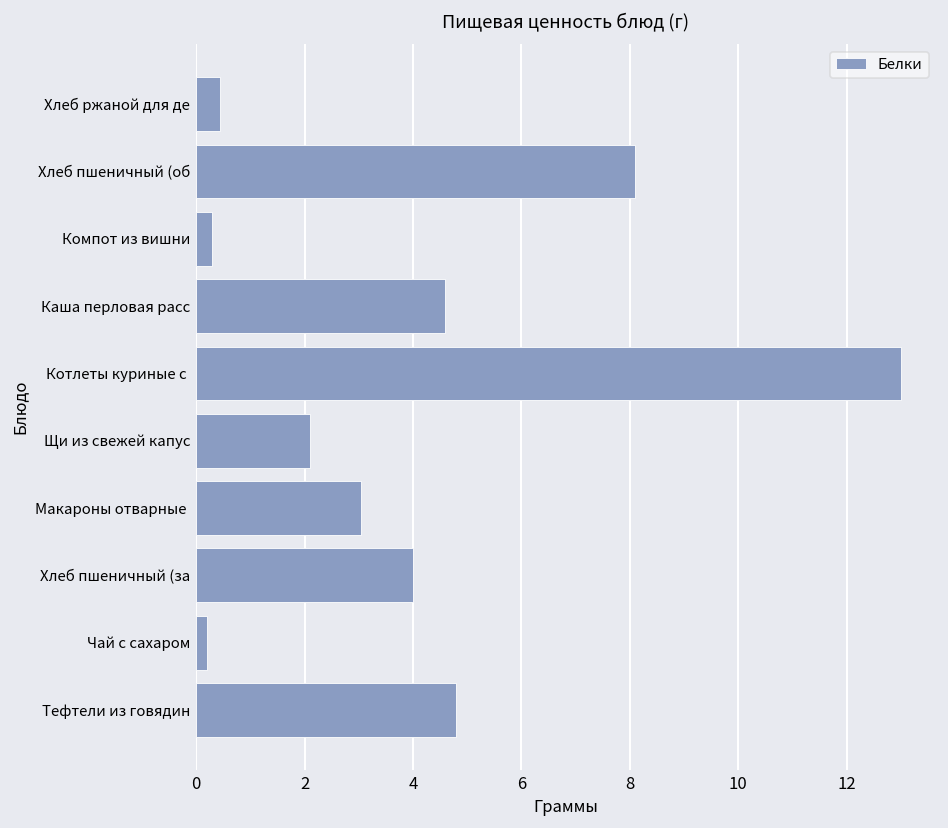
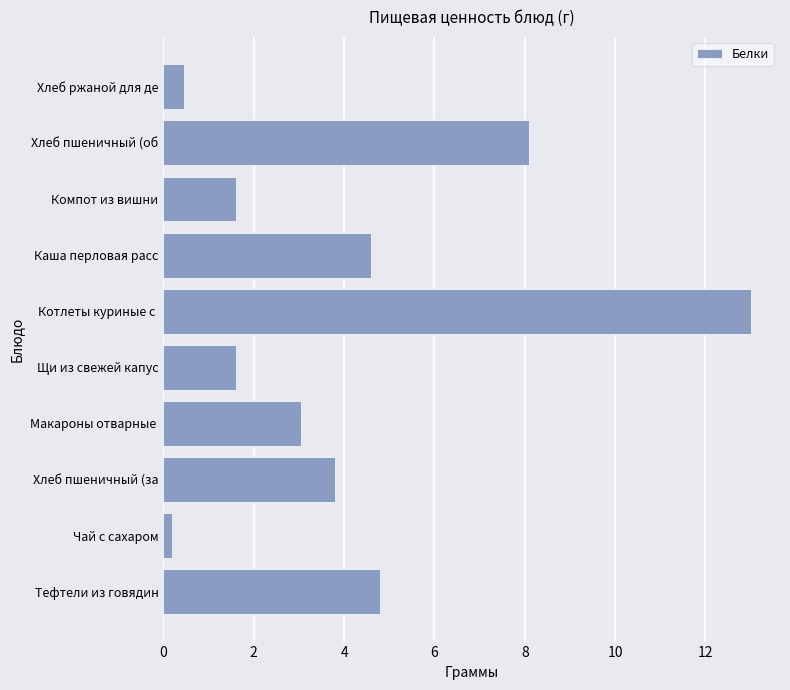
  {
    "Хлеб ржаной для де": 0.5,
    "Хлеб пшеничный (об": 8.1,
-   "Компот из вишни": 0.3,
+   "Компот из вишни": 1.6,
    "Каша перловая расс": 4.6,
    "Котлеты куриные с": 13.0,
-   "Щи из свежей капус": 2.1,
+   "Щи из свежей капус": 1.6,
    "Макароны отварные": 3.0,
-   "Хлеб пшеничный (за": 4.0,
+   "Хлеб пшеничный (за": 3.8,
    "Чай с сахаром": 0.2,
    "Тефтели из говядин": 4.8
  }
